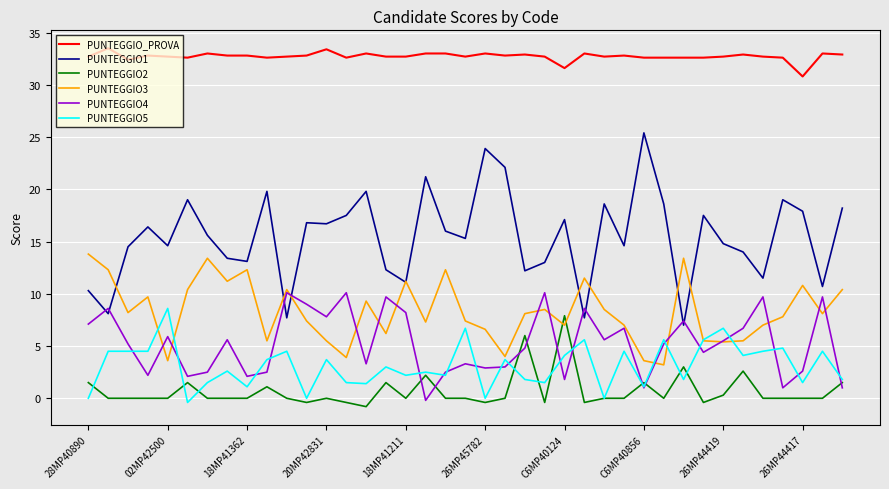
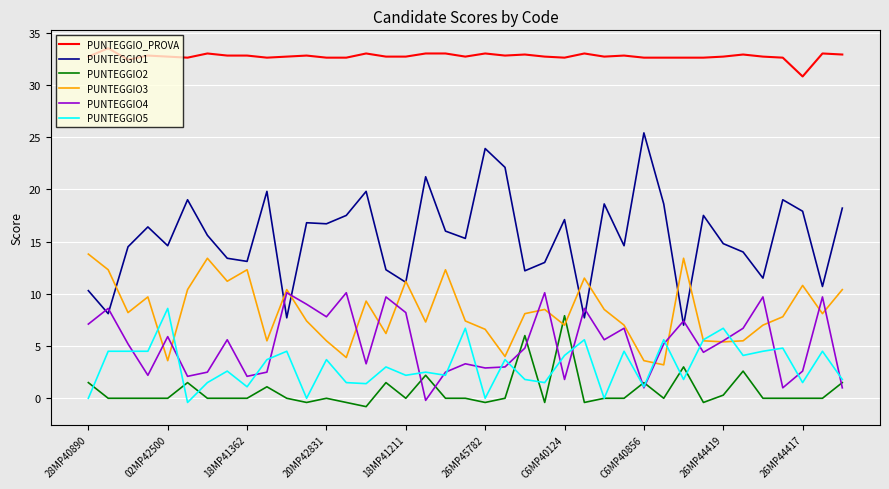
  {
    "PUNTEGGIO_PROVA": {
      "18MP41362": 32.8,
-     "20MP42831": 33.4,
+     "20MP42831": 32.6,
      "18MP41211": 32.7,
      "26MP45782": 33.0,
-     "C6MP40124": 31.6,
+     "C6MP40124": 32.6,
      "C6MP40856": 32.6,
      "26MP44419": 32.7,
      "26MP44417": 30.8
    },
    "PUNTEGGIO1": {
      "28MP40890": 10.3,
      "02MP42500": 14.6,
      "18MP41362": 13.1,
      "20MP42831": 16.7,
      "26MP45782": 23.9,
      "C6MP40124": 17.1,
      "C6MP40856": 25.4,
      "26MP44419": 14.8,
      "26MP44417": 17.9
    },
    "PUNTEGGIO2": {
      "28MP40890": 1.5,
      "02MP42500": 0.0,
      "18MP41362": 0.0,
      "20MP42831": 0.0,
      "18MP41211": 0.0,
      "26MP45782": -0.4,
      "C6MP40124": 7.9,
      "C6MP40856": 1.5,
      "26MP44419": 0.3,
      "26MP44417": 0.0
    },
    "PUNTEGGIO3": {
      "28MP40890": 13.8,
      "02MP42500": 3.6,
      "18MP41362": 12.3,
      "20MP42831": 5.5,
      "26MP45782": 6.6,
      "C6MP40124": 7.0,
      "C6MP40856": 3.6,
      "26MP44417": 10.8
    },
    "PUNTEGGIO4": {
      "28MP40890": 7.1,
      "02MP42500": 5.9,
      "18MP41362": 2.1,
      "20MP42831": 7.8,
      "18MP41211": 8.2,
      "26MP45782": 2.9,
      "C6MP40124": 1.8,
      "26MP44417": 2.6
    },
    "PUNTEGGIO5": {
      "28MP40890": 0.0,
      "02MP42500": 8.6,
      "18MP41362": 1.1,
      "20MP42831": 3.7,
      "18MP41211": 2.2,
      "26MP45782": 0.0,
      "C6MP40124": 4.1,
      "26MP44419": 6.7,
      "26MP44417": 1.5
    }
  }
